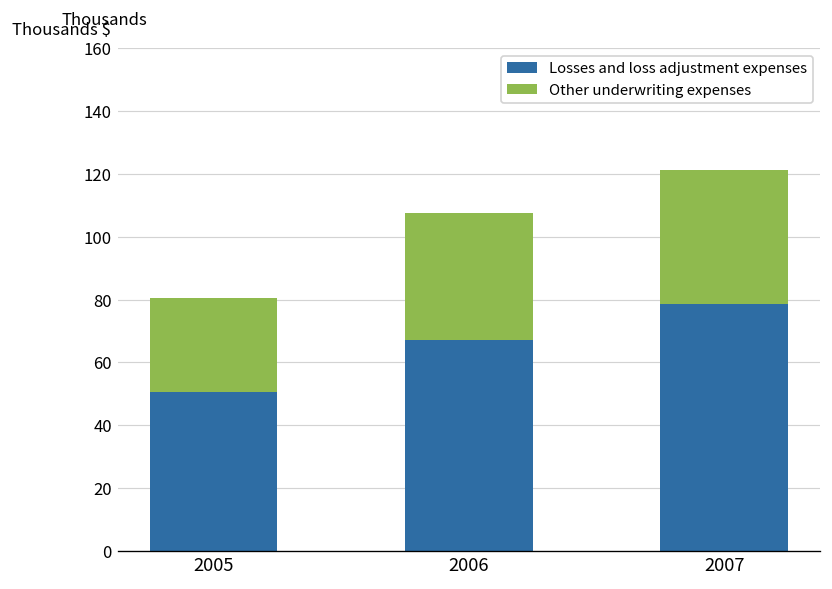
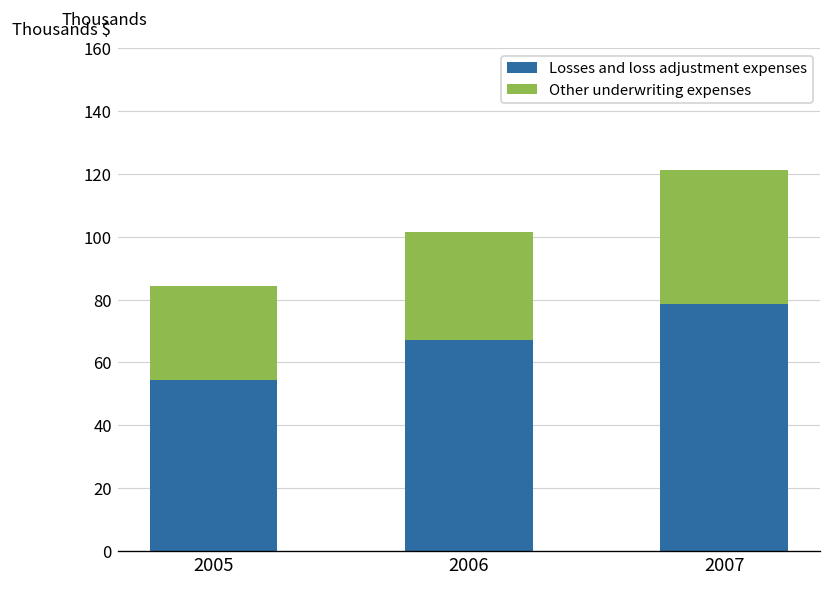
  {
    "Losses and loss adjustment expenses": {
-     "2005": 51,
+     "2005": 54,
      "2006": 67,
      "2007": 78
    },
    "Other underwriting expenses": {
      "2005": 30,
-     "2006": 41,
+     "2006": 35,
      "2007": 43
    }
  }
